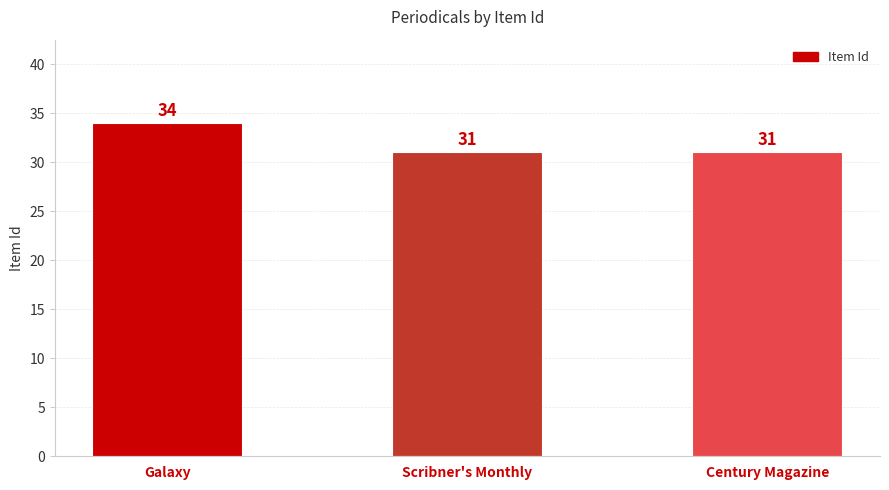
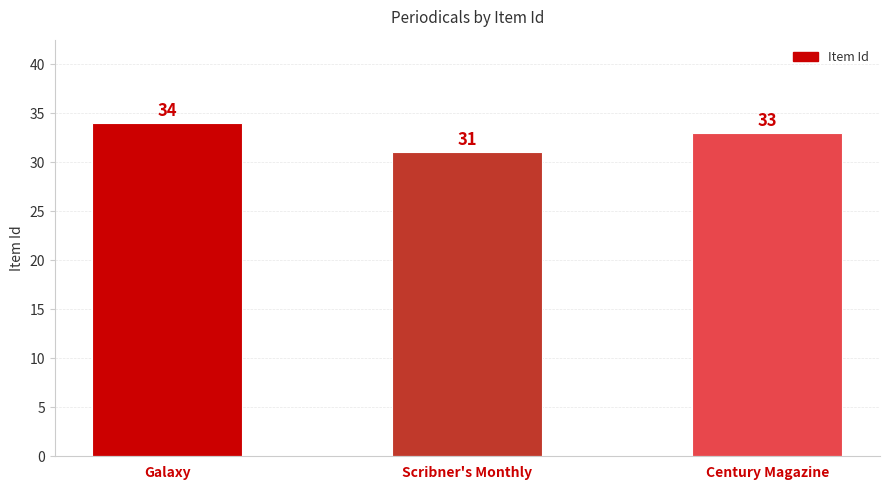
  {
    "Galaxy": 34,
    "Scribner's Monthly": 31,
-   "Century Magazine": 31
+   "Century Magazine": 33
  }
